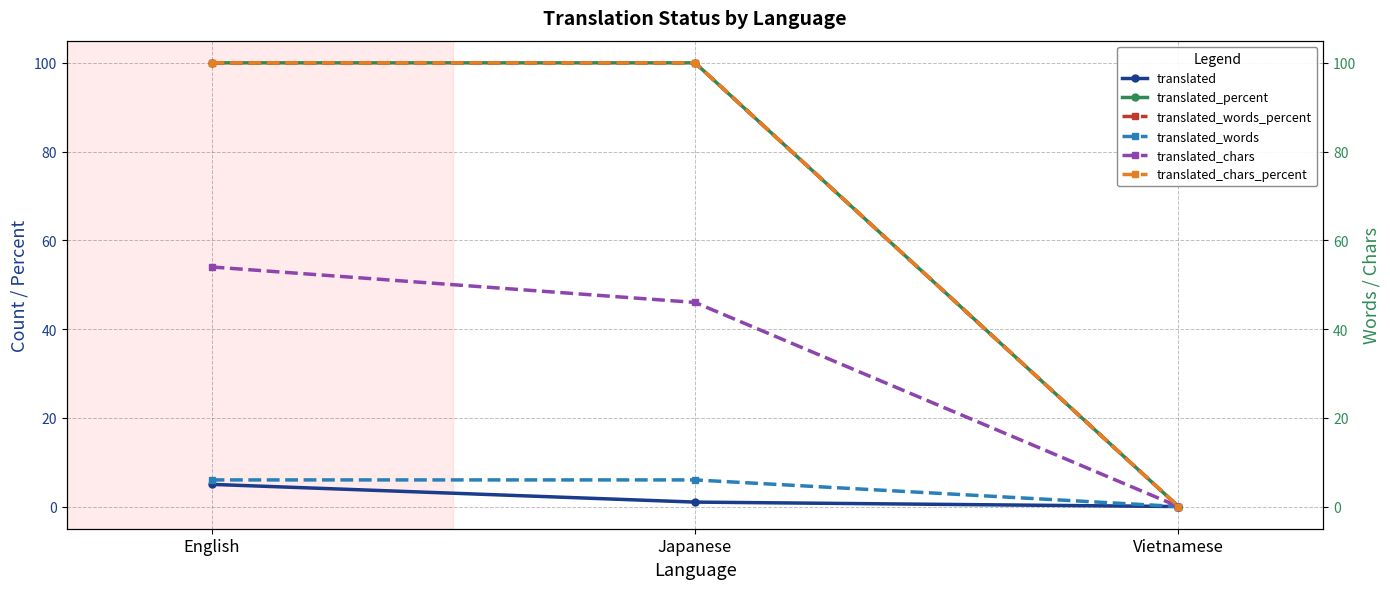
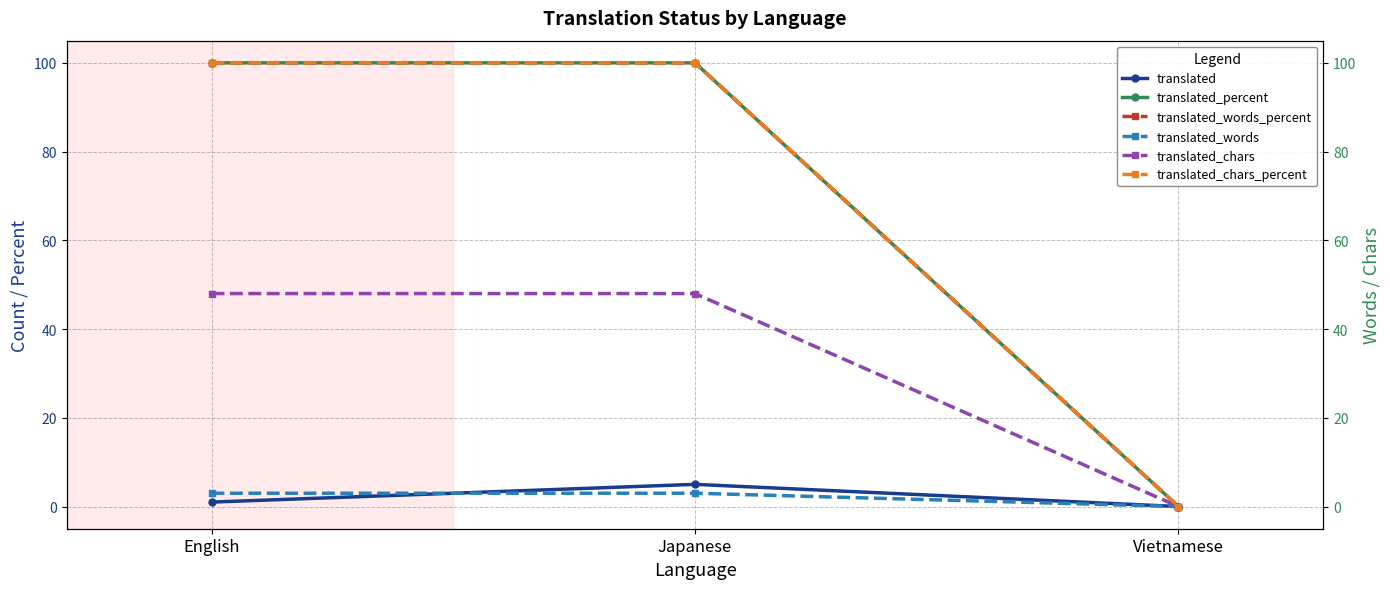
  {
    "translated": {
-     "English": 5,
-     "Japanese": 1
+     "English": 1,
+     "Japanese": 5
    },
    "translated_chars_percent": {
      "English": 100,
      "Japanese": 100
    },
    "translated_words": {
-     "English": 6,
-     "Japanese": 6
+     "English": 3,
+     "Japanese": 3
    },
    "translated_chars": {
-     "English": 54,
-     "Japanese": 46
+     "English": 48,
+     "Japanese": 48
    }
  }
